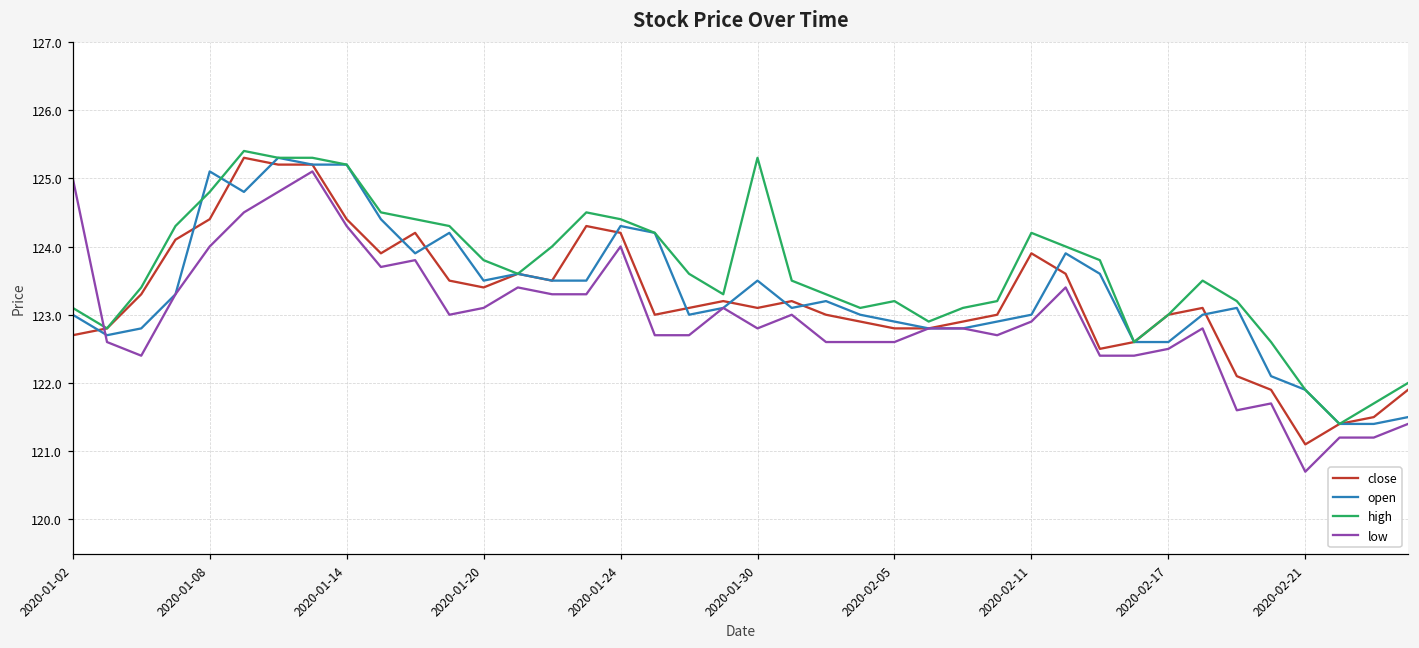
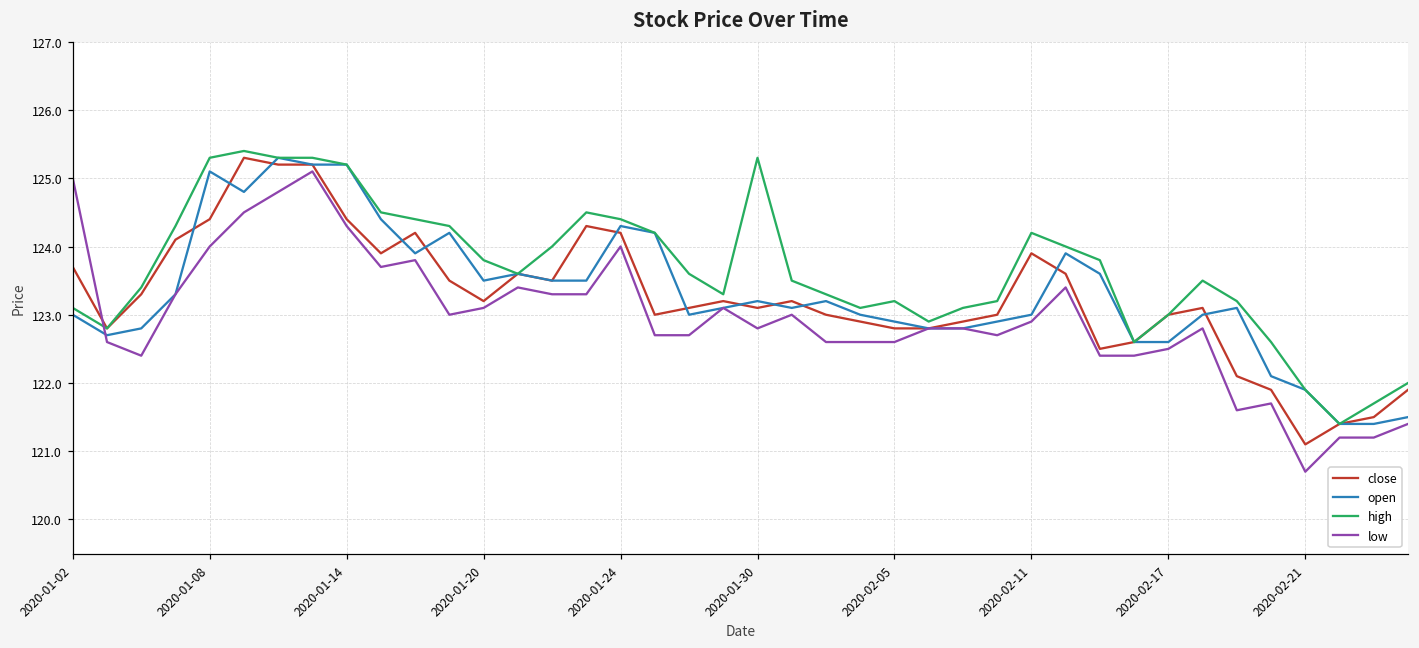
  {
    "close": {
-     "2020-01-02": 122.7,
+     "2020-01-02": 123.7,
      "2020-01-08": 124.4,
      "2020-01-14": 124.4,
-     "2020-01-20": 123.4,
+     "2020-01-20": 123.2,
      "2020-01-24": 124.2,
      "2020-01-30": 123.1,
      "2020-02-05": 122.8,
      "2020-02-11": 123.9,
      "2020-02-21": 121.1
    },
    "open": {
      "2020-01-02": 123.0,
      "2020-01-08": 125.1,
      "2020-01-20": 123.5,
      "2020-01-24": 124.3,
-     "2020-01-30": 123.5,
+     "2020-01-30": 123.2,
      "2020-02-05": 122.9,
      "2020-02-11": 123.0,
      "2020-02-17": 122.6
    },
    "high": {
      "2020-01-02": 123.1,
-     "2020-01-08": 124.8,
+     "2020-01-08": 125.3,
      "2020-01-20": 123.8,
      "2020-01-24": 124.4,
      "2020-01-30": 125.3,
      "2020-02-05": 123.2,
      "2020-02-11": 124.2
    },
    "low": {
      "2020-01-02": 125.0,
      "2020-01-08": 124.0,
      "2020-01-14": 124.3,
      "2020-01-20": 123.1,
      "2020-01-24": 124.0,
      "2020-01-30": 122.8,
      "2020-02-05": 122.6,
      "2020-02-11": 122.9,
      "2020-02-17": 122.5,
      "2020-02-21": 120.7
    }
  }
